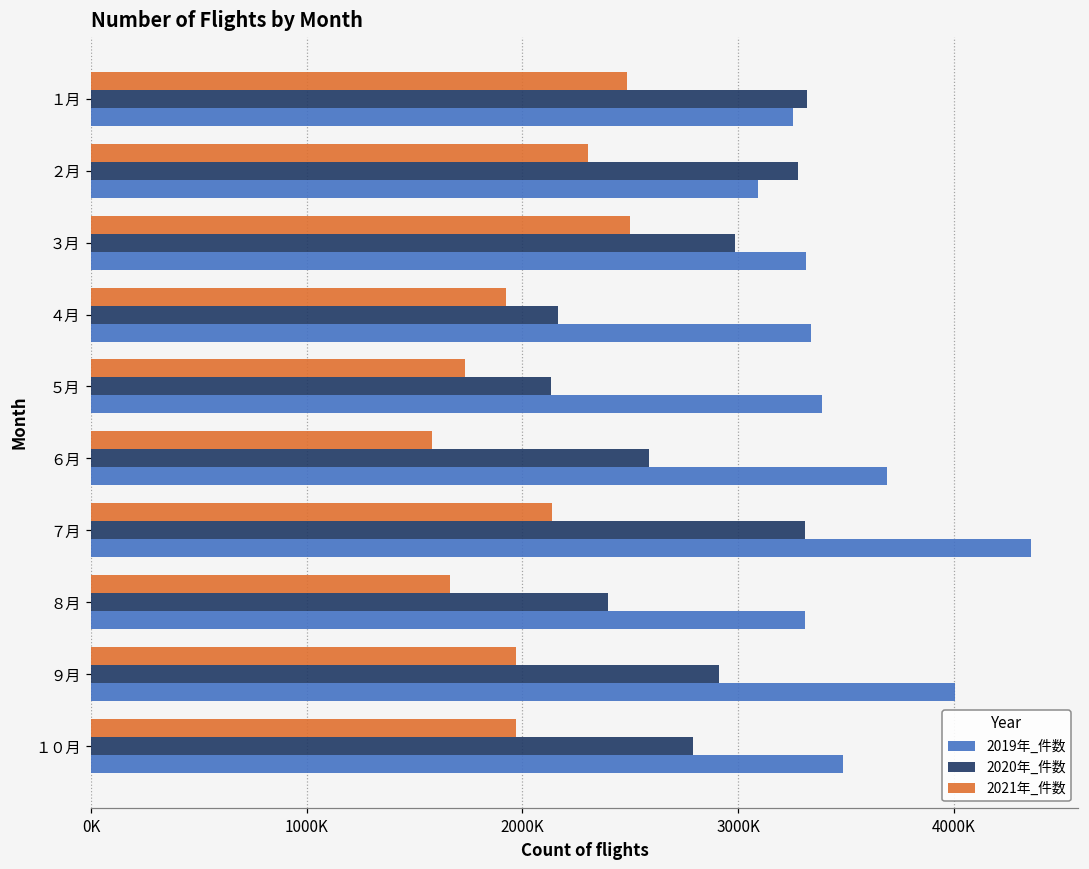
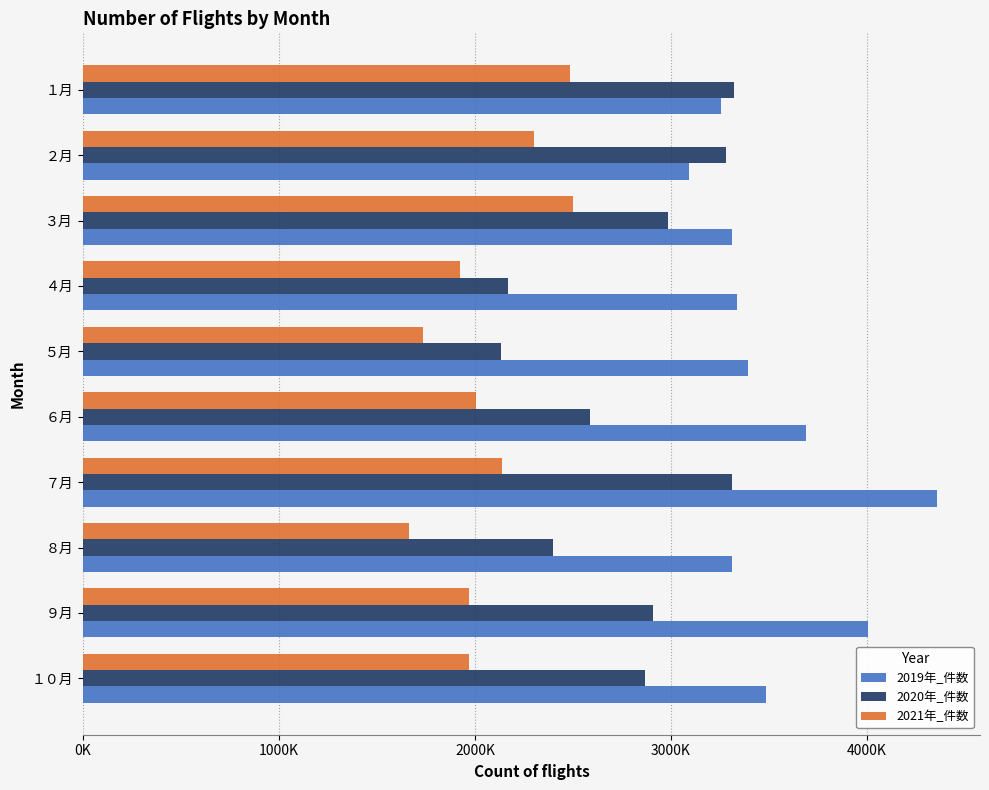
  {
    "2019年_件数": {
      "１月": 3260000,
      "２月": 3090000,
      "３月": 3310000,
      "４月": 3340000,
      "５月": 3390000,
      "６月": 3690000,
      "７月": 4360000,
      "８月": 3310000,
      "９月": 4000000,
      "１０月": 3490000
    },
    "2020年_件数": {
      "１月": 3320000,
      "２月": 3280000,
      "３月": 2990000,
      "４月": 2170000,
      "５月": 2130000,
      "６月": 2590000,
      "７月": 3310000,
      "８月": 2400000,
      "９月": 2910000,
-     "１０月": 2790000
+     "１０月": 2870000
    },
    "2021年_件数": {
      "１月": 2490000,
      "２月": 2300000,
      "３月": 2500000,
      "４月": 1920000,
      "５月": 1740000,
-     "６月": 1580000,
+     "６月": 2010000,
      "７月": 2140000,
      "８月": 1660000,
      "９月": 1970000,
      "１０月": 1970000
    }
  }
